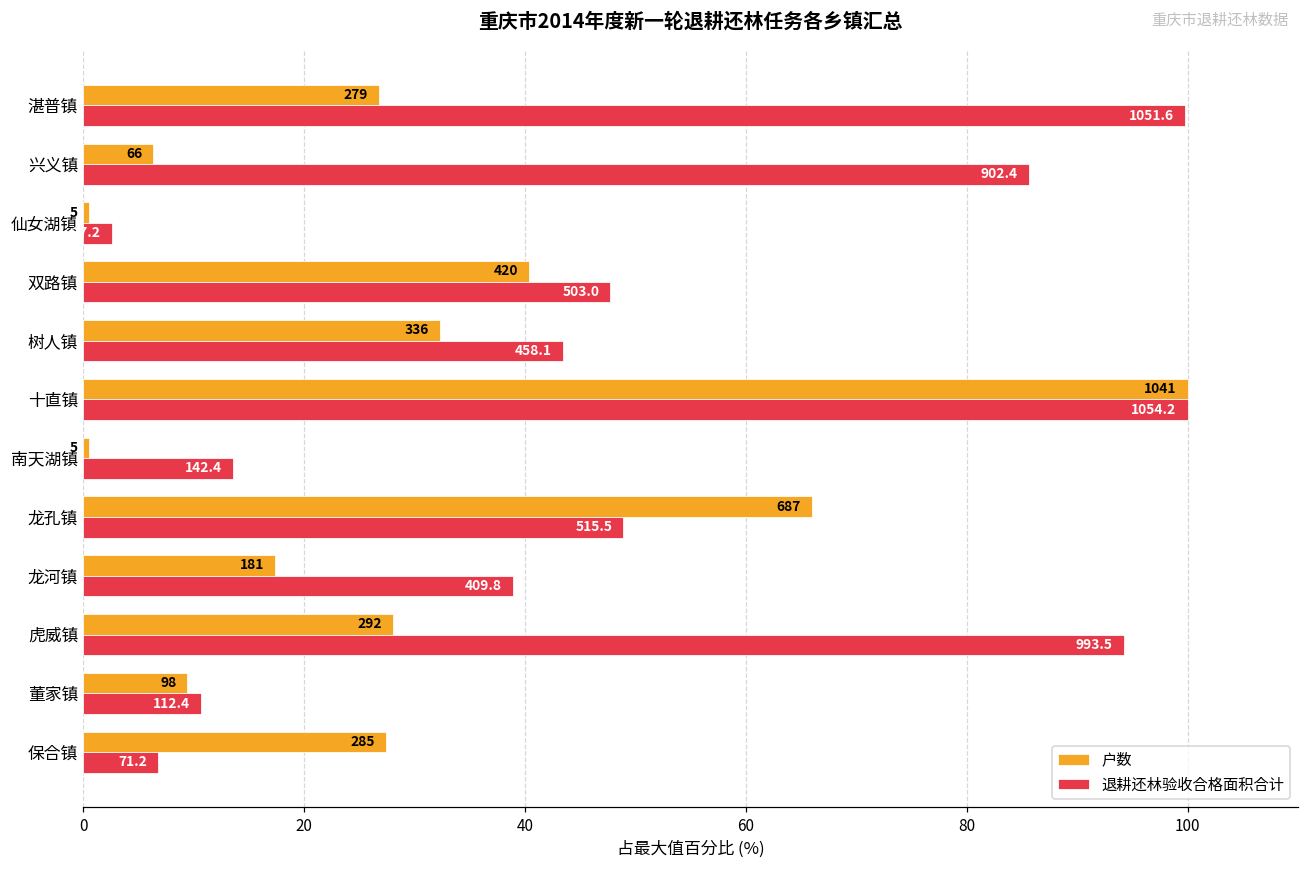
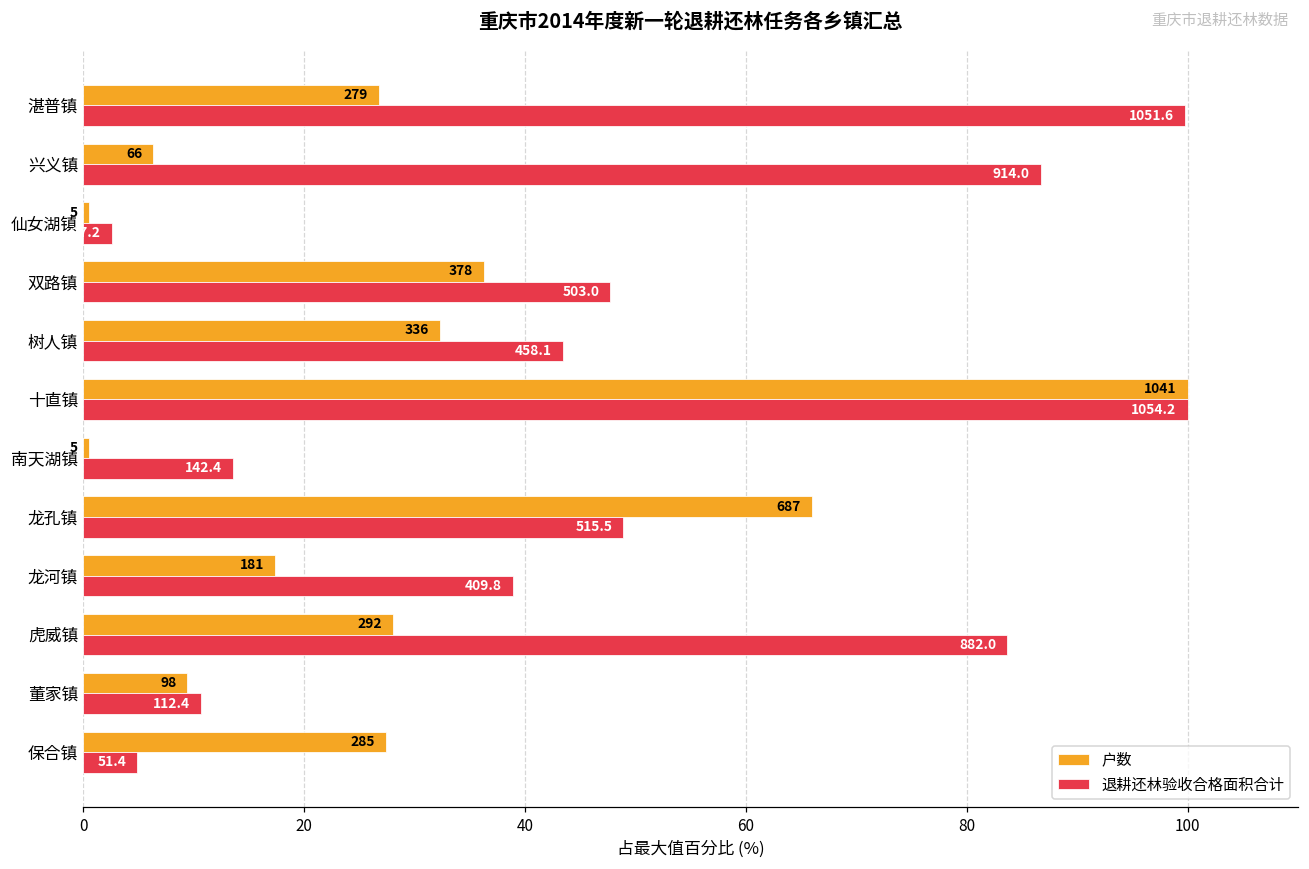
  {
    "户数": {
-     "双路镇": 420
+     "双路镇": 378
    },
    "退耕还林验收合格面积合计": {
-     "兴义镇": 902.4,
-     "虎威镇": 993.5,
-     "保合镇": 71.2
+     "兴义镇": 914.0,
+     "虎威镇": 882.0,
+     "保合镇": 51.4
    }
  }
